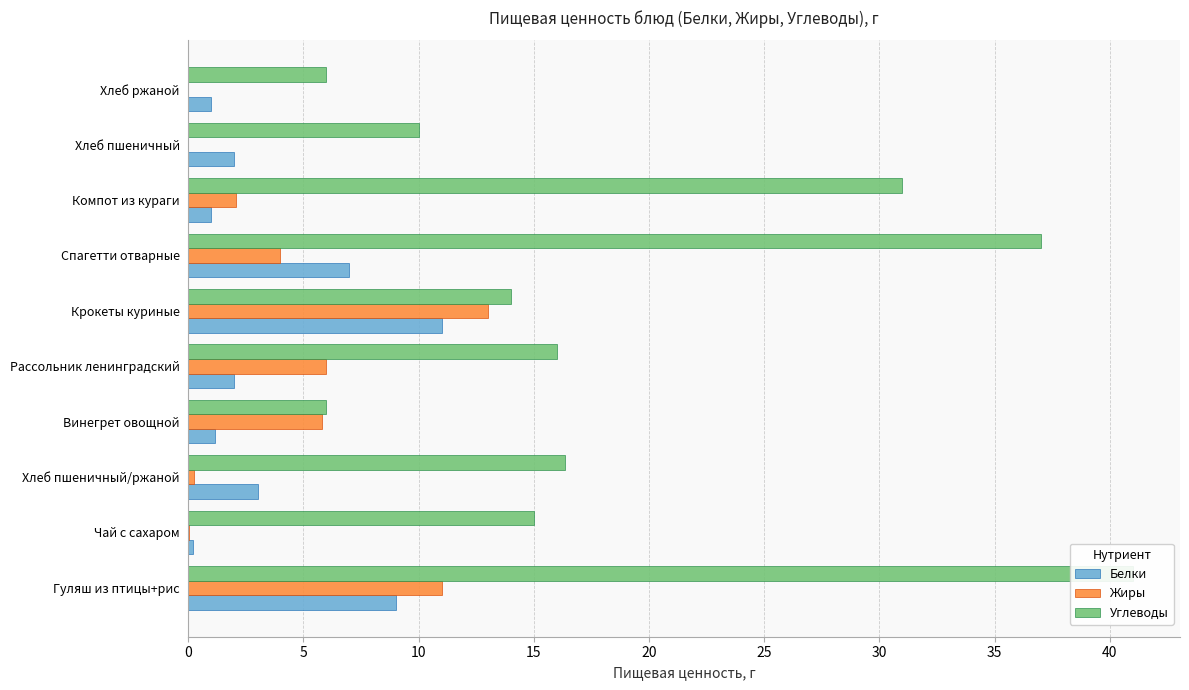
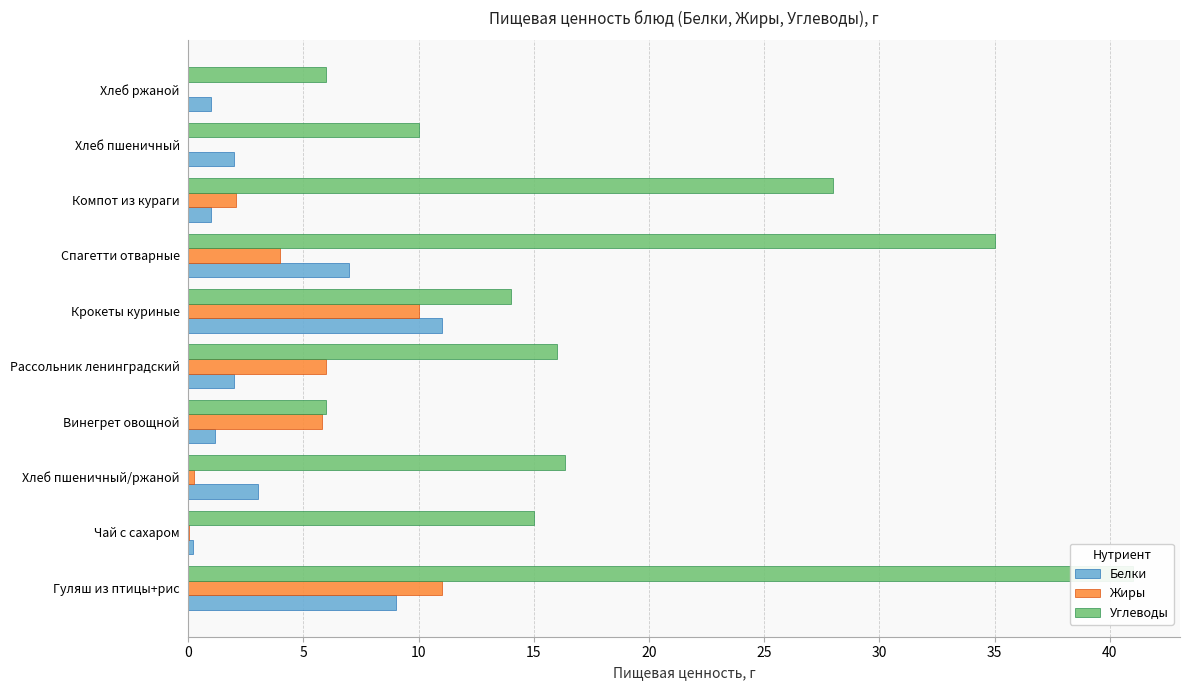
  {
    "Белки": {
      "Хлеб ржаной": 1,
      "Хлеб пшеничный": 2,
      "Компот из кураги": 1,
      "Спагетти отварные": 7,
      "Крокеты куриные": 11,
      "Рассольник ленинградский": 2,
      "Винегрет овощной": 1.2,
      "Хлеб пшеничный/ржаной": 3,
      "Чай с сахаром": 0.2,
      "Гуляш из птицы+рис": 9
    },
    "Жиры": {
      "Хлеб ржаной": 0,
      "Хлеб пшеничный": 0,
      "Компот из кураги": 2,
      "Спагетти отварные": 4,
-     "Крокеты куриные": 13,
+     "Крокеты куриные": 10,
      "Рассольник ленинградский": 6,
      "Винегрет овощной": 5.8,
      "Хлеб пшеничный/ржаной": 0.2,
      "Гуляш из птицы+рис": 11
    },
    "Углеводы": {
      "Хлеб ржаной": 6,
      "Хлеб пшеничный": 10,
-     "Компот из кураги": 31,
-     "Спагетти отварные": 37,
+     "Компот из кураги": 28,
+     "Спагетти отварные": 35,
      "Крокеты куриные": 14,
      "Рассольник ленинградский": 16,
      "Винегрет овощной": 6,
      "Хлеб пшеничный/ржаной": 16.4,
      "Чай с сахаром": 15
    }
  }
